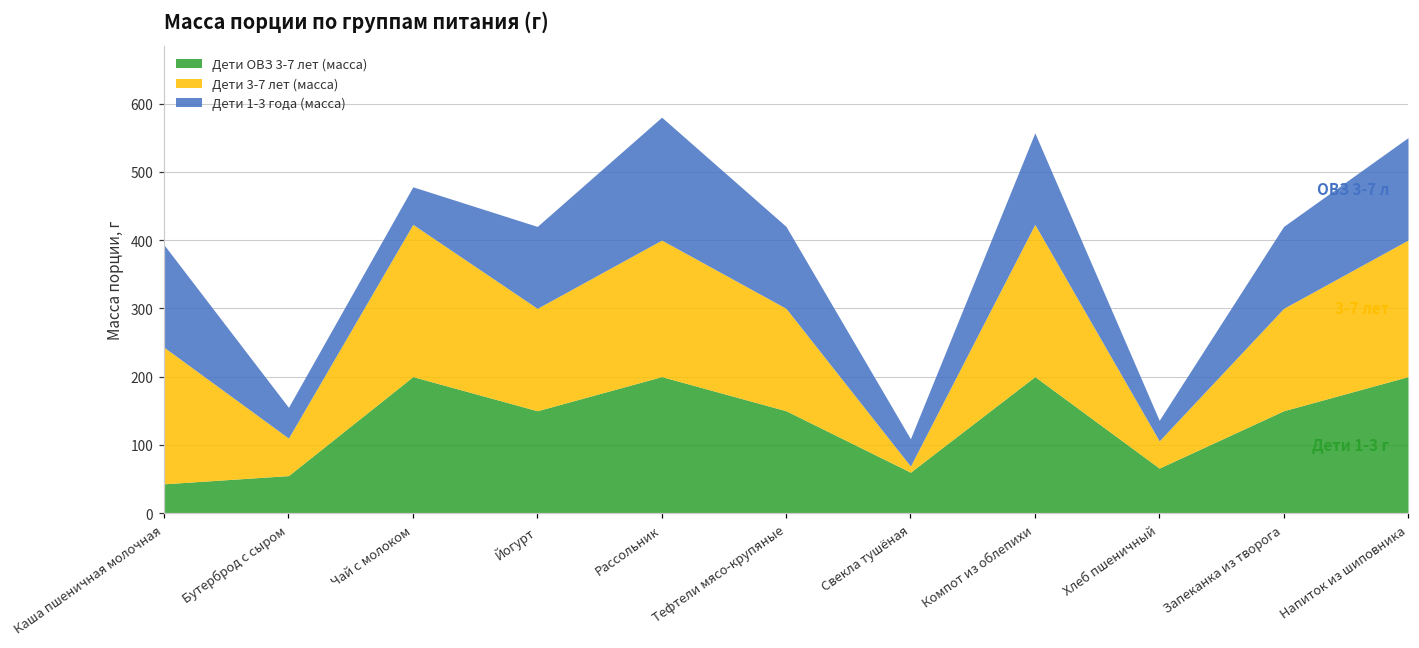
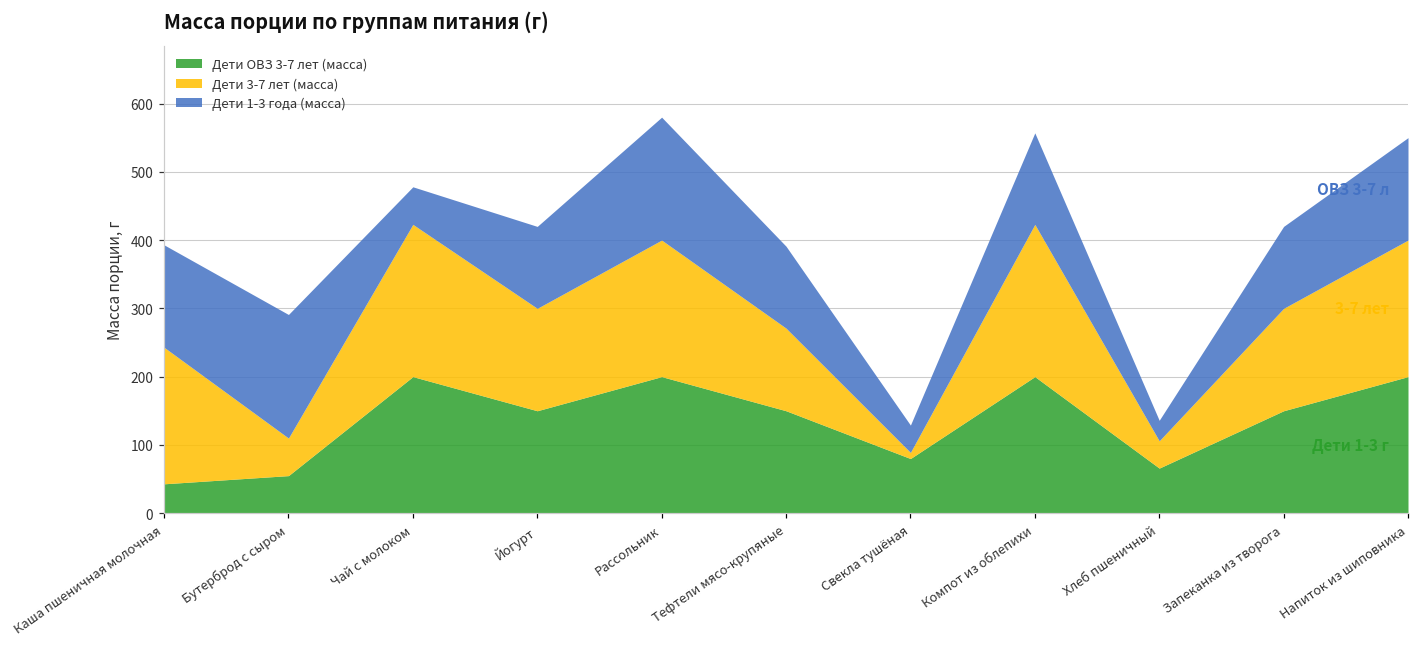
  {
    "Дети ОВЗ 3-7 лет (масса)": {
      "Каша пшеничная молочная": 40,
      "Бутерброд с сыром": 60,
      "Чай с молоком": 200,
      "Йогурт": 150,
      "Рассольник": 200,
      "Тефтели мясо-крупяные": 150,
-     "Свекла тушёная": 60,
+     "Свекла тушёная": 80,
      "Компот из облепихи": 200,
      "Хлеб пшеничный": 70,
      "Запеканка из творога": 150,
      "Напиток из шиповника": 200
    },
    "Дети 3-7 лет (масса)": {
      "Каша пшеничная молочная": 200,
      "Бутерброд с сыром": 60,
      "Чай с молоком": 220,
      "Йогурт": 150,
      "Рассольник": 200,
-     "Тефтели мясо-крупяные": 150,
+     "Тефтели мясо-крупяные": 120,
      "Свекла тушёная": 10,
      "Компот из облепихи": 220,
      "Хлеб пшеничный": 40,
      "Запеканка из творога": 150,
      "Напиток из шиповника": 200
    },
    "Дети 1-3 года (масса)": {
      "Каша пшеничная молочная": 150,
-     "Бутерброд с сыром": 50,
+     "Бутерброд с сыром": 180,
      "Чай с молоком": 60,
      "Йогурт": 120,
      "Рассольник": 180,
      "Тефтели мясо-крупяные": 120,
      "Свекла тушёная": 40,
      "Компот из облепихи": 130,
      "Хлеб пшеничный": 30,
      "Запеканка из творога": 120,
      "Напиток из шиповника": 150
    }
  }
